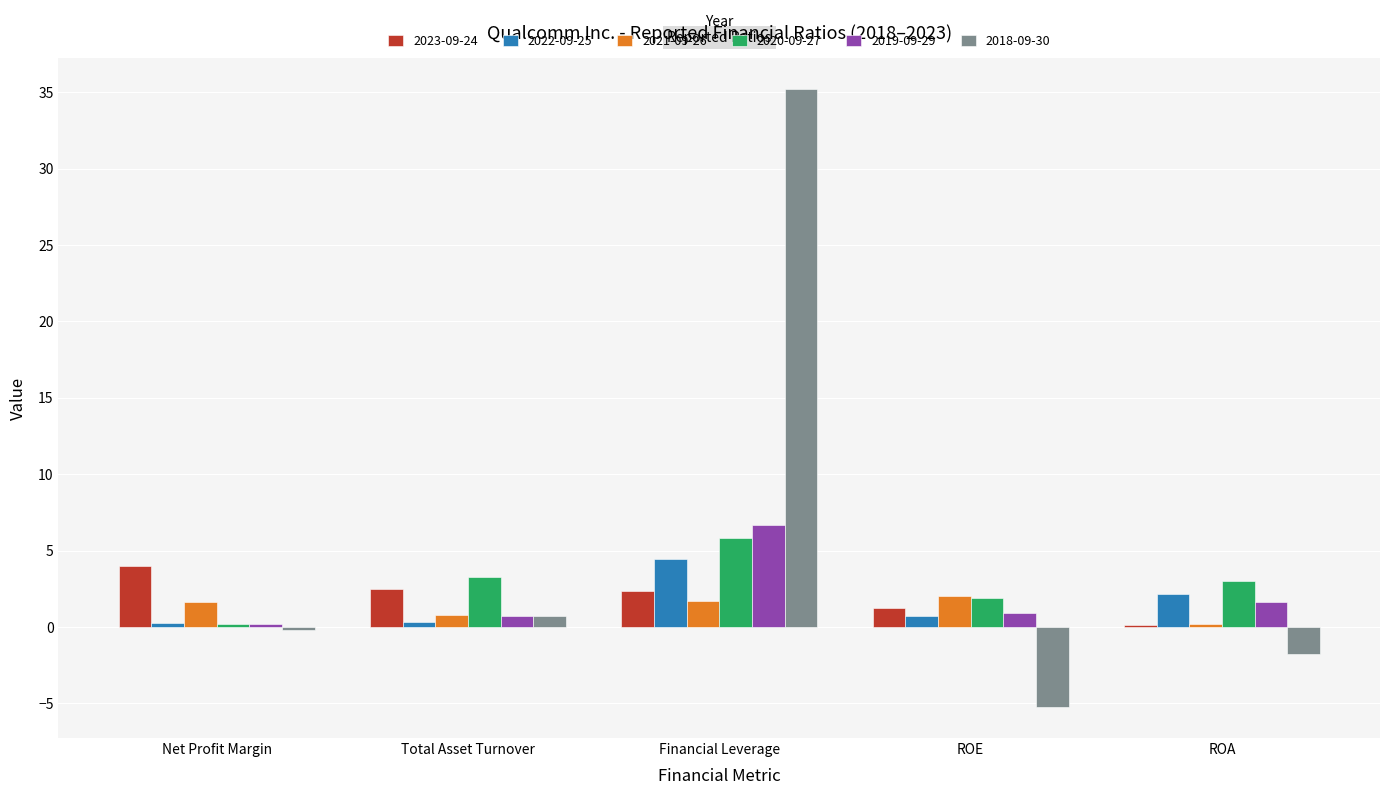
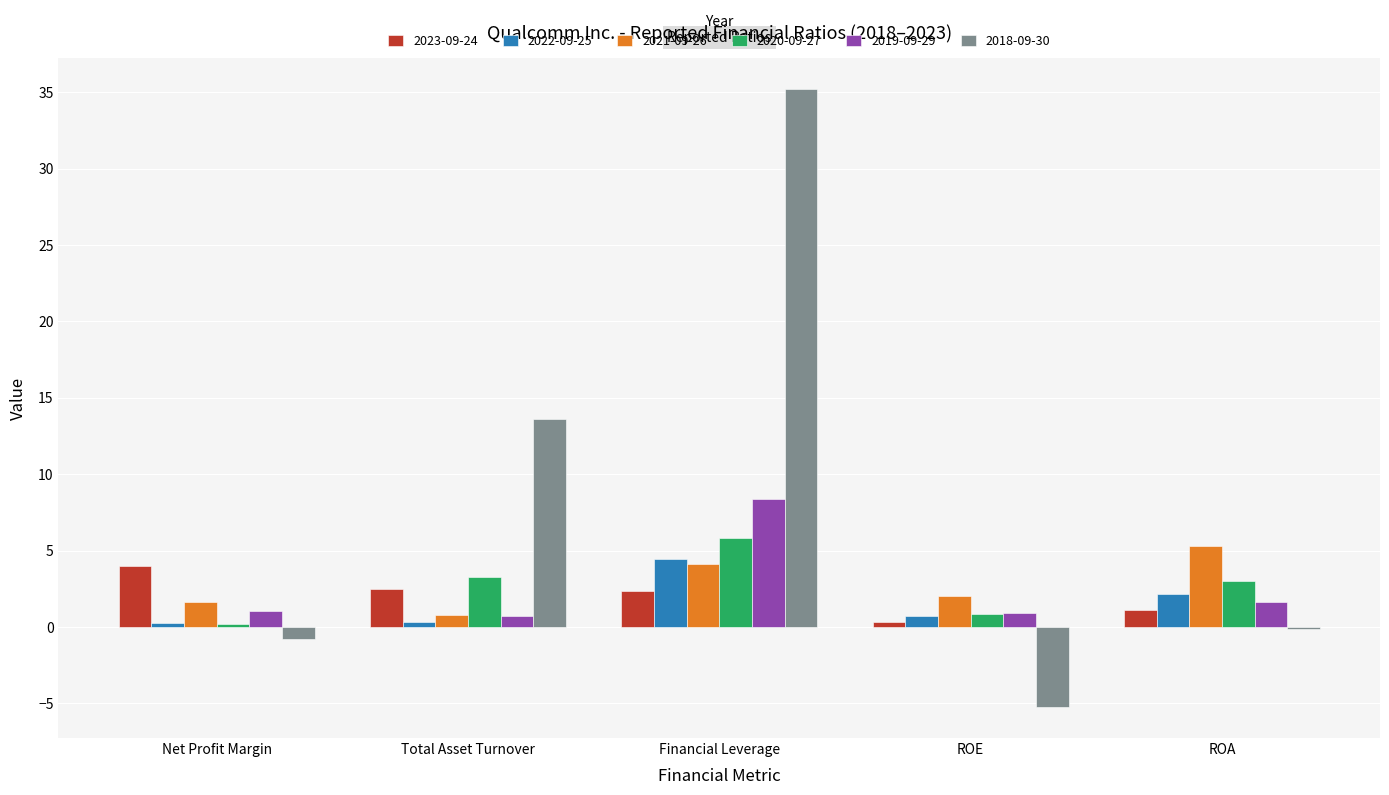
  {
    "2023-09-24": {
      "Net Profit Margin": 4.0,
      "Total Asset Turnover": 2.5,
      "Financial Leverage": 2.4,
-     "ROE": 1.3,
-     "ROA": 0.1
+     "ROE": 0.3,
+     "ROA": 1.1
    },
    "2022-09-25": {
      "Net Profit Margin": 0.3,
      "Total Asset Turnover": 0.3,
      "Financial Leverage": 4.5,
      "ROE": 0.7,
      "ROA": 2.2
    },
    "2021-09-26": {
      "Net Profit Margin": 1.6,
      "Total Asset Turnover": 0.8,
-     "Financial Leverage": 1.7,
+     "Financial Leverage": 4.1,
      "ROE": 2.0,
-     "ROA": 0.2
+     "ROA": 5.3
    },
    "2020-09-27": {
      "Net Profit Margin": 0.2,
      "Total Asset Turnover": 3.3,
      "Financial Leverage": 5.9,
-     "ROE": 1.9,
+     "ROE": 0.9,
      "ROA": 3.0
    },
    "2019-09-29": {
-     "Net Profit Margin": 0.2,
+     "Net Profit Margin": 1.0,
      "Total Asset Turnover": 0.7,
-     "Financial Leverage": 6.7,
+     "Financial Leverage": 8.4,
      "ROE": 0.9,
      "ROA": 1.6
    },
    "2018-09-30": {
-     "Net Profit Margin": -0.2,
-     "Total Asset Turnover": 0.7,
+     "Net Profit Margin": -0.8,
+     "Total Asset Turnover": 13.6,
      "Financial Leverage": 35.2,
      "ROE": -5.2,
-     "ROA": -1.8
+     "ROA": -0.1
    }
  }
